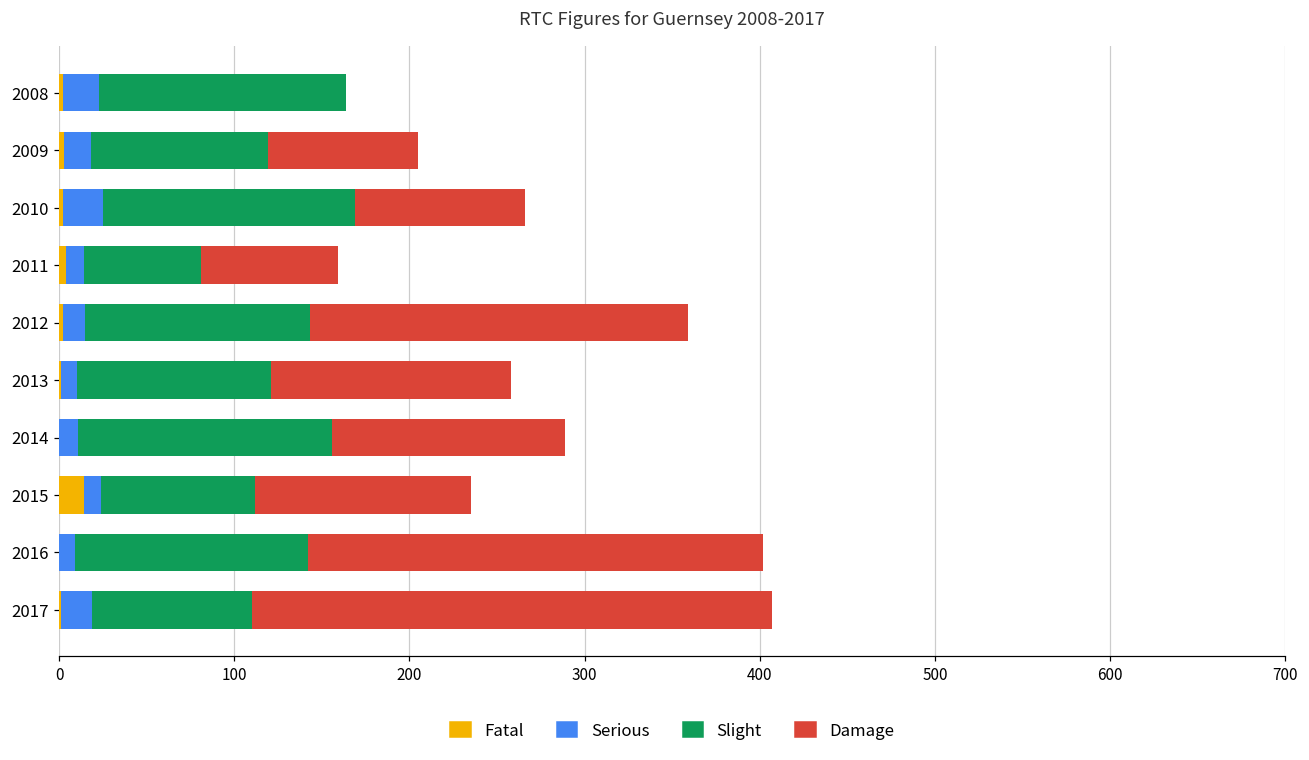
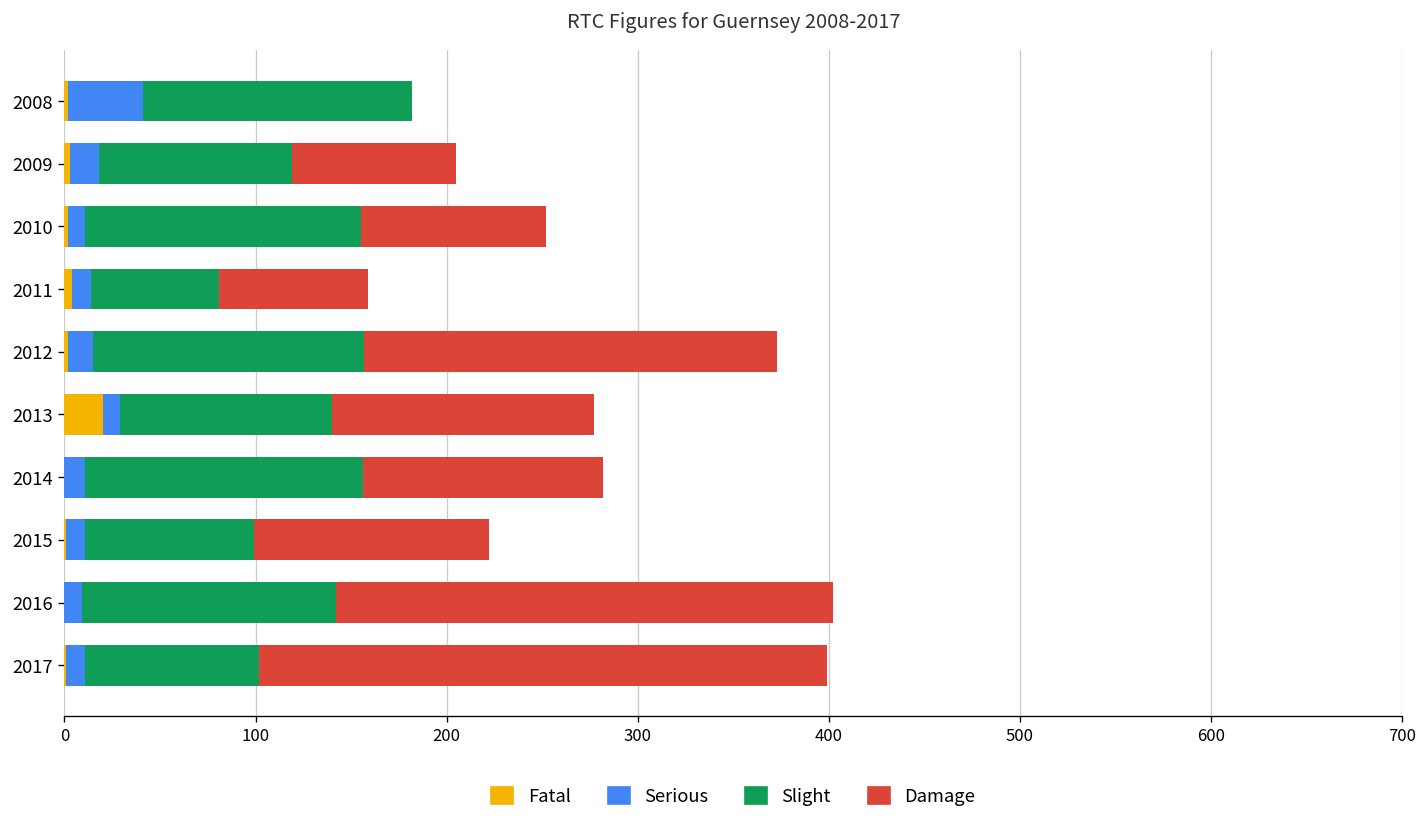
  {
    "Fatal": {
      "2008": 2,
      "2009": 3,
      "2010": 2,
      "2011": 4,
      "2012": 2,
-     "2013": 1,
+     "2013": 20,
      "2014": 0,
-     "2015": 14,
+     "2015": 1,
      "2016": 0
    },
    "Serious": {
-     "2008": 21,
+     "2008": 39,
      "2009": 15,
-     "2010": 23,
+     "2010": 9,
      "2011": 10,
      "2012": 13,
      "2013": 9,
      "2014": 11,
      "2015": 10,
      "2016": 9,
-     "2017": 18
+     "2017": 10
    },
    "Slight": {
      "2008": 141,
      "2009": 101,
      "2010": 144,
      "2011": 67,
-     "2012": 128,
+     "2012": 142,
      "2013": 111,
      "2014": 145,
      "2015": 88,
      "2016": 133,
      "2017": 91
    },
    "Damage": {
      "2008": 0,
      "2009": 86,
      "2010": 97,
      "2011": 78,
      "2012": 216,
      "2013": 137,
-     "2014": 133,
+     "2014": 126,
      "2015": 123,
      "2016": 260,
      "2017": 297
    }
  }
